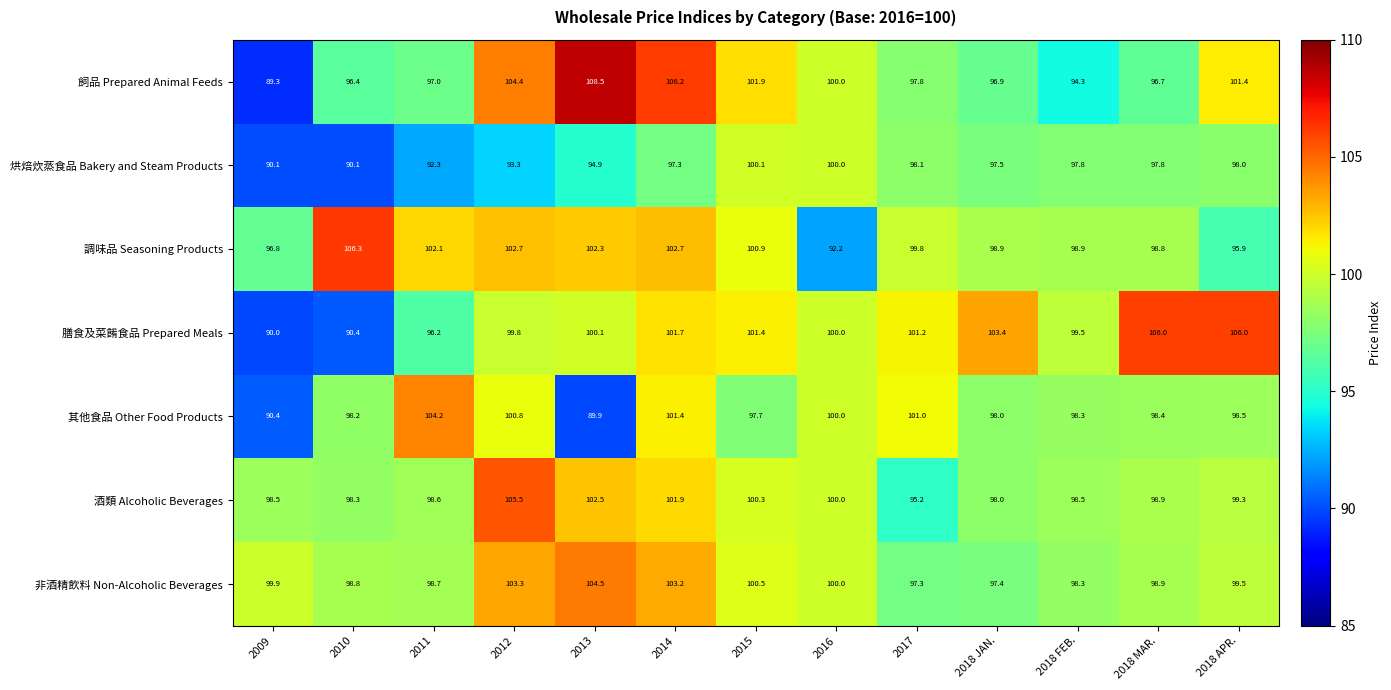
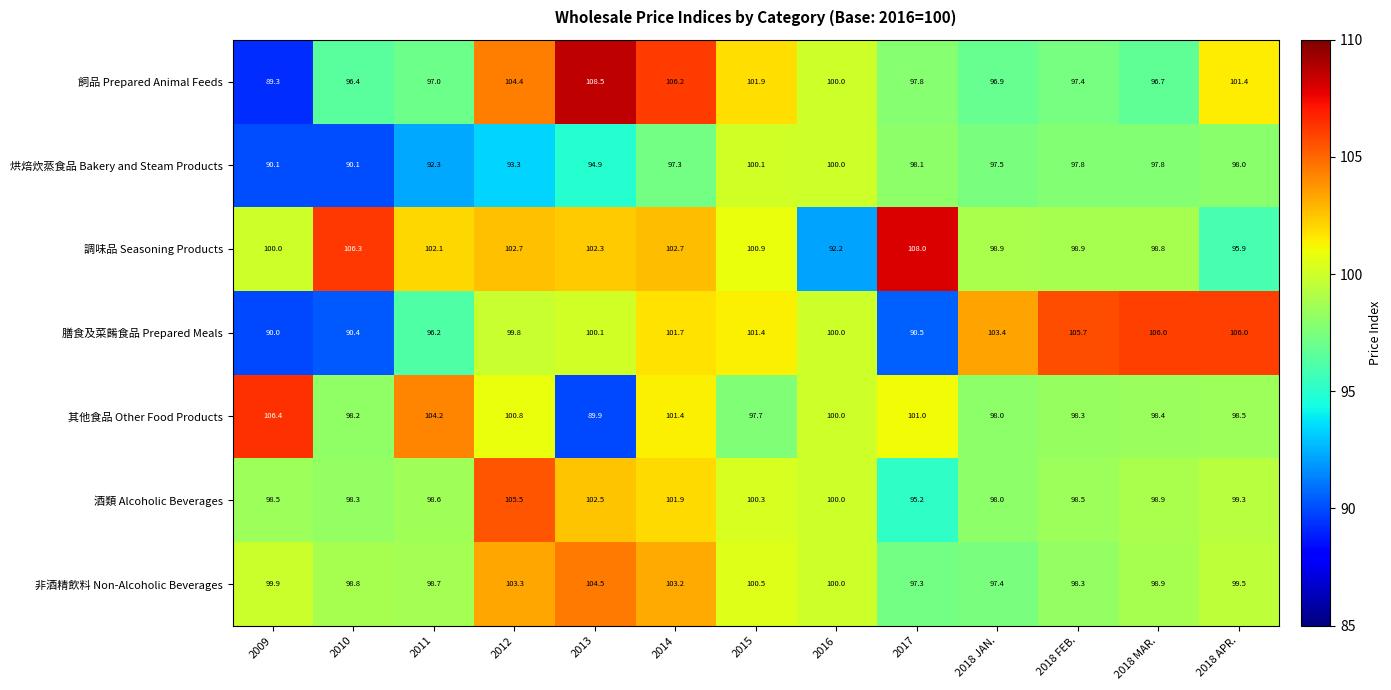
  {
    "飼品 Prepared Animal Feeds": {
      "2009": 89.3,
      "2010": 96.4,
      "2011": 97.0,
      "2012": 104.4,
      "2013": 108.5,
      "2014": 106.2,
      "2015": 101.9,
      "2016": 100.0,
      "2017": 97.8,
      "2018 JAN.": 96.9,
-     "2018 FEB.": 94.3,
+     "2018 FEB.": 97.4,
      "2018 MAR.": 96.7,
      "2018 APR.": 101.4
    },
    "烘焙炊蒸食品 Bakery and Steam Products": {
      "2009": 90.1,
      "2010": 90.1,
      "2011": 92.3,
      "2012": 93.3,
      "2013": 94.9,
      "2014": 97.3,
      "2015": 100.1,
      "2016": 100.0,
      "2017": 98.1,
      "2018 JAN.": 97.5,
      "2018 FEB.": 97.8,
      "2018 MAR.": 97.8,
      "2018 APR.": 98.0
    },
    "調味品 Seasoning Products": {
-     "2009": 96.8,
+     "2009": 100.0,
      "2010": 106.3,
      "2011": 102.1,
      "2012": 102.7,
      "2013": 102.3,
      "2014": 102.7,
      "2015": 100.9,
      "2016": 92.2,
-     "2017": 99.8,
+     "2017": 108.0,
      "2018 JAN.": 98.9,
      "2018 FEB.": 98.9,
      "2018 MAR.": 98.8,
      "2018 APR.": 95.9
    },
    "膳食及菜餚食品 Prepared Meals": {
      "2009": 90.0,
      "2010": 90.4,
      "2011": 96.2,
      "2012": 99.8,
      "2013": 100.1,
      "2014": 101.7,
      "2015": 101.4,
      "2016": 100.0,
-     "2017": 101.2,
+     "2017": 90.5,
      "2018 JAN.": 103.4,
-     "2018 FEB.": 99.5,
+     "2018 FEB.": 105.7,
      "2018 MAR.": 106.0,
      "2018 APR.": 106.0
    },
    "其他食品 Other Food Products": {
-     "2009": 90.4,
+     "2009": 106.4,
      "2010": 98.2,
      "2011": 104.2,
      "2012": 100.8,
      "2013": 89.9,
      "2014": 101.4,
      "2015": 97.7,
      "2016": 100.0,
      "2017": 101.0,
      "2018 JAN.": 98.0,
      "2018 FEB.": 98.3,
      "2018 MAR.": 98.4,
      "2018 APR.": 98.5
    },
    "酒類 Alcoholic Beverages": {
      "2009": 98.5,
      "2010": 98.3,
      "2011": 98.6,
      "2012": 105.5,
      "2013": 102.5,
      "2014": 101.9,
      "2015": 100.3,
      "2016": 100.0,
      "2017": 95.2,
      "2018 JAN.": 98.0,
      "2018 FEB.": 98.5,
      "2018 MAR.": 98.9,
      "2018 APR.": 99.3
    },
    "非酒精飲料 Non-Alcoholic Beverages": {
      "2009": 99.9,
      "2010": 98.8,
      "2011": 98.7,
      "2012": 103.3,
      "2013": 104.5,
      "2014": 103.2,
      "2015": 100.5,
      "2016": 100.0,
      "2017": 97.3,
      "2018 JAN.": 97.4,
      "2018 FEB.": 98.3,
      "2018 MAR.": 98.9,
      "2018 APR.": 99.5
    }
  }
